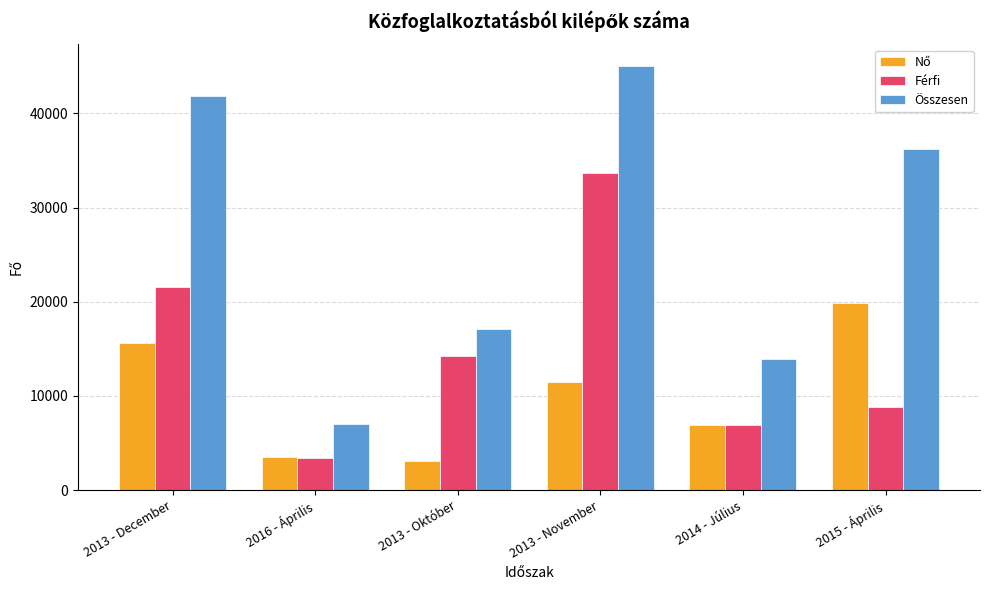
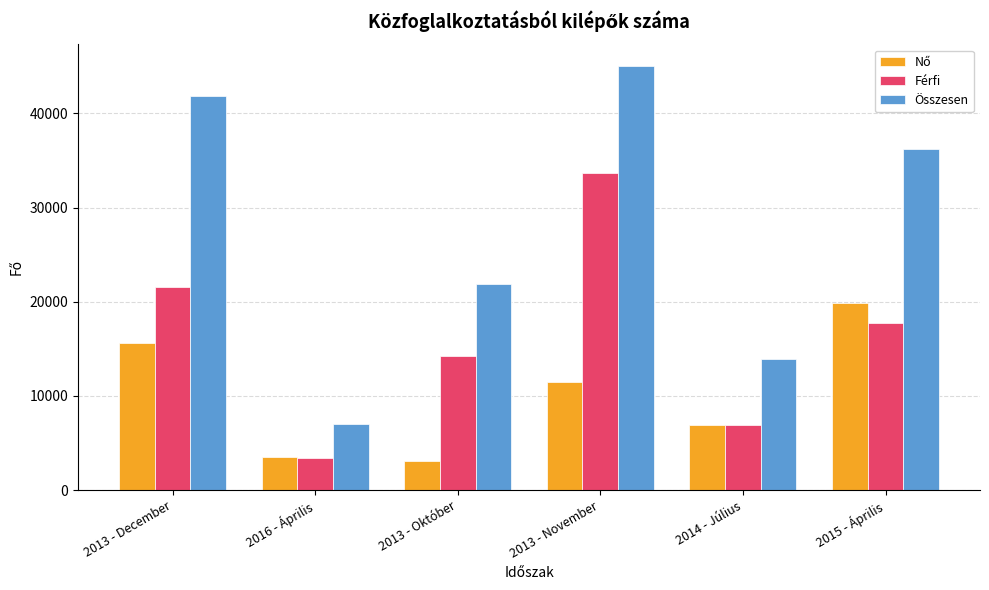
  {
    "Nő": {
      "2013 - December": 16000,
      "2016 - Április": 4000,
      "2013 - Október": 3000,
      "2013 - November": 11000,
      "2014 - Július": 7000,
      "2015 - Április": 20000
    },
    "Férfi": {
      "2013 - December": 22000,
      "2016 - Április": 3000,
      "2013 - Október": 14000,
      "2013 - November": 34000,
      "2014 - Július": 7000,
-     "2015 - Április": 9000
+     "2015 - Április": 18000
    },
    "Összesen": {
      "2013 - December": 42000,
      "2016 - Április": 7000,
-     "2013 - Október": 17000,
+     "2013 - Október": 22000,
      "2013 - November": 45000,
      "2014 - Július": 14000,
      "2015 - Április": 36000
    }
  }
